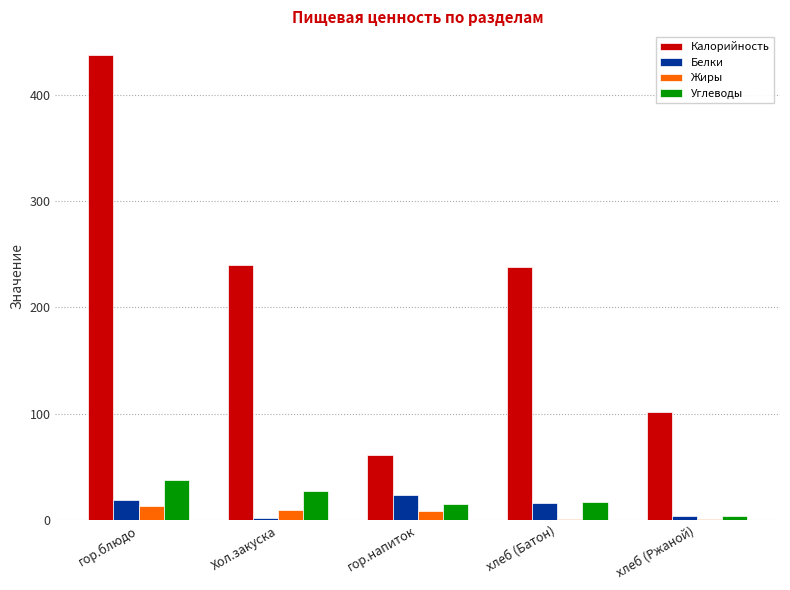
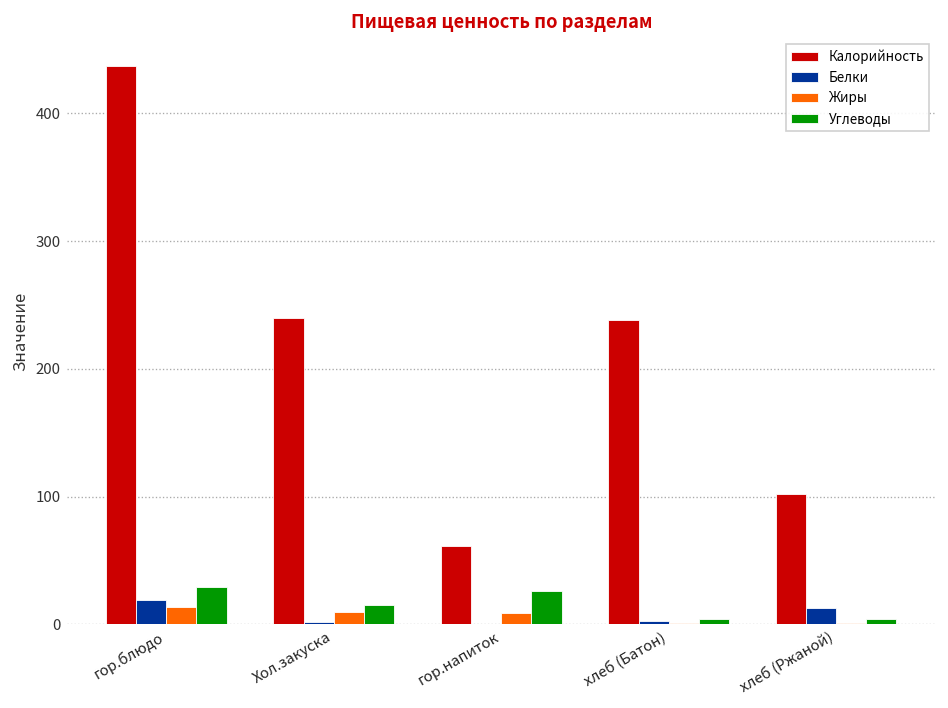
  {
    "Калорийность": {
      "гор.блюдо": 438,
      "Хол.закуска": 240,
      "гор.напиток": 61,
      "хлеб (Батон)": 238,
      "хлеб (Ржаной)": 102
    },
    "Белки": {
      "гор.блюдо": 19,
-     "гор.напиток": 23,
-     "хлеб (Батон)": 16,
-     "хлеб (Ржаной)": 4
+     "гор.напиток": 0,
+     "хлеб (Батон)": 3,
+     "хлеб (Ржаной)": 13
    },
    "Жиры": {
      "гор.блюдо": 14,
      "Хол.закуска": 10,
      "гор.напиток": 8
    },
    "Углеводы": {
-     "гор.блюдо": 37,
-     "Хол.закуска": 27,
-     "гор.напиток": 15,
-     "хлеб (Батон)": 17,
+     "гор.блюдо": 29,
+     "Хол.закуска": 15,
+     "гор.напиток": 26,
+     "хлеб (Батон)": 4,
      "хлеб (Ржаной)": 4
    }
  }
